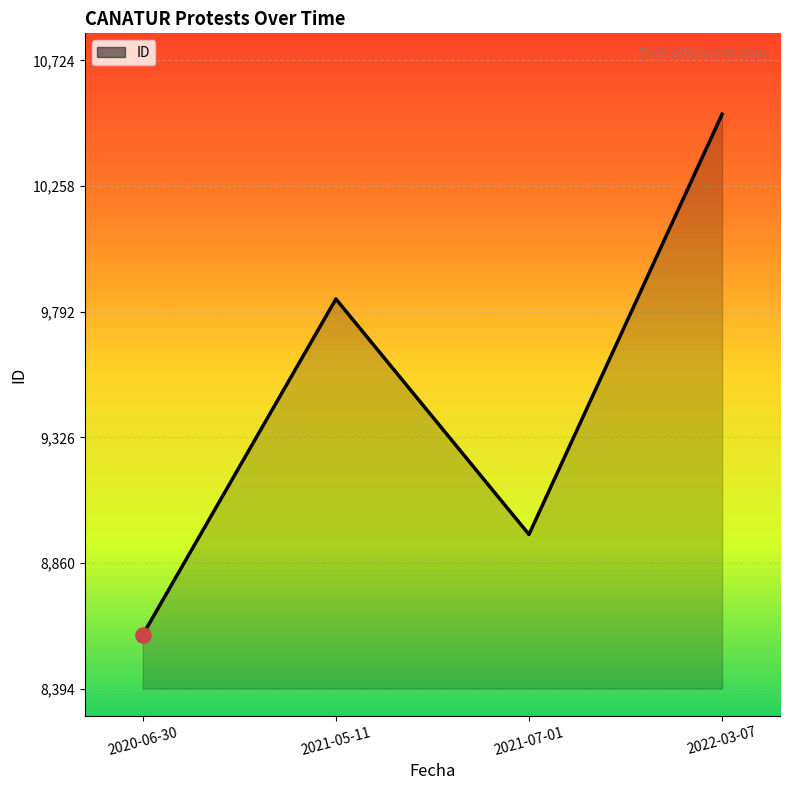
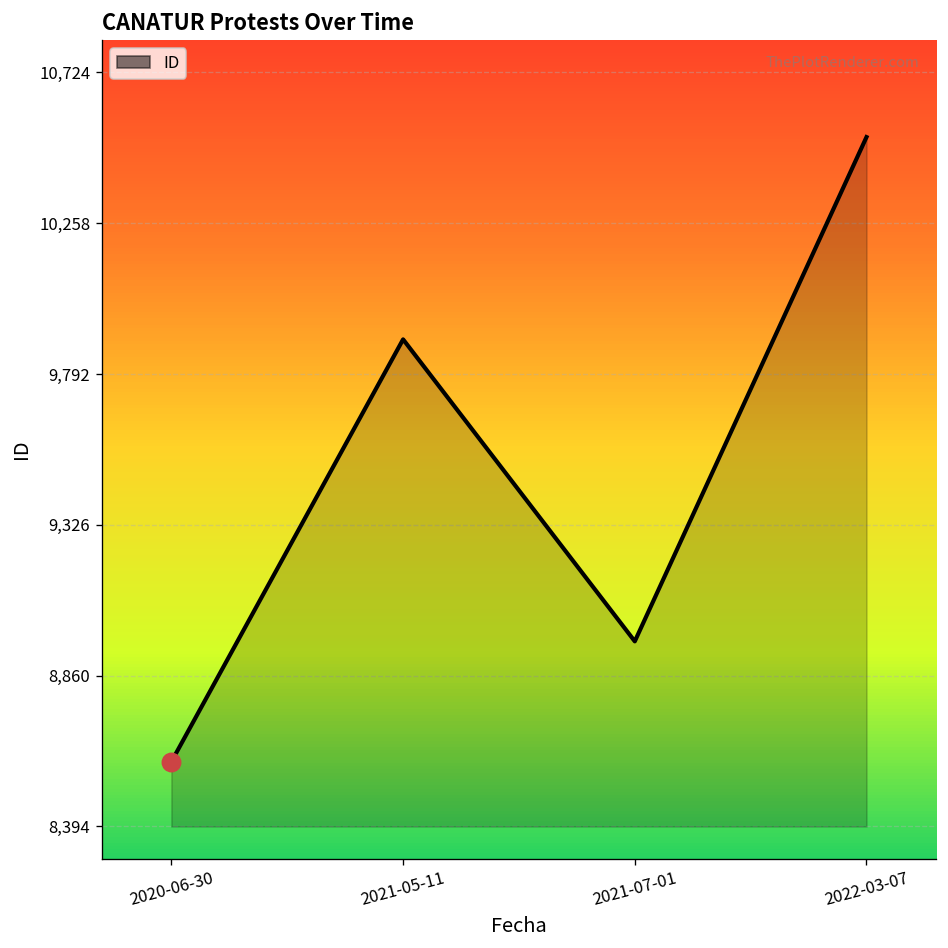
  {
    "ID": {
-     "2021-05-11": "9,840",
+     "2021-05-11": "9,900",
      "2021-07-01": "8,970",
      "2022-03-07": "10,520"
    }
  }
